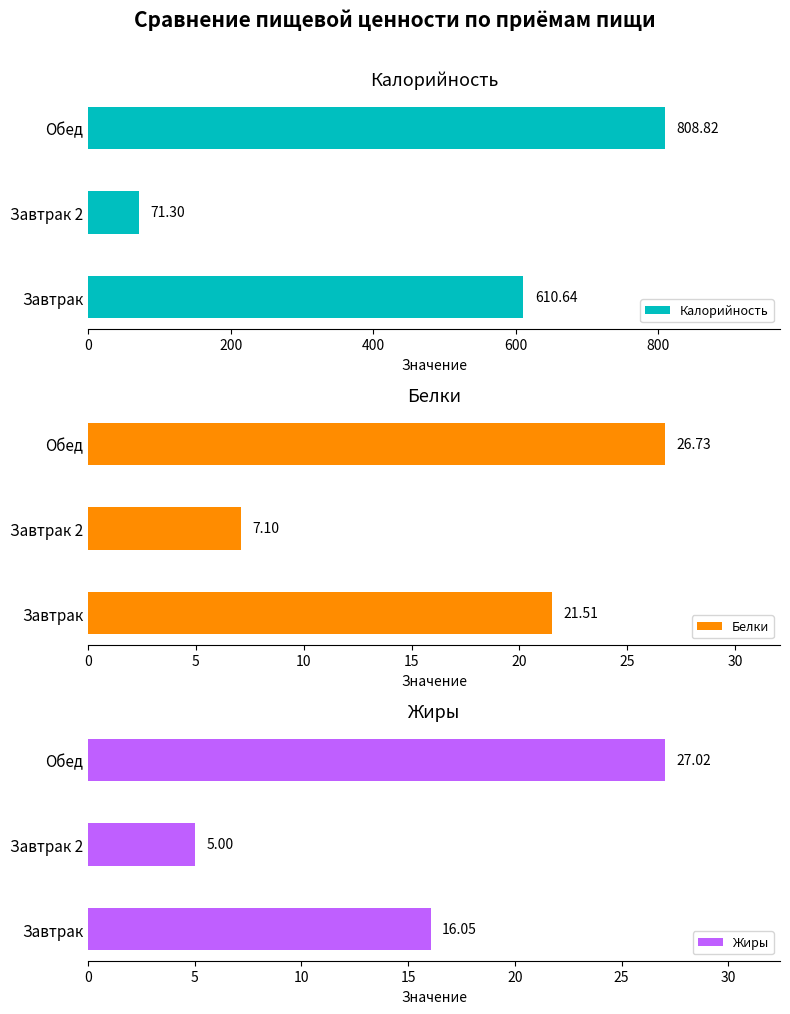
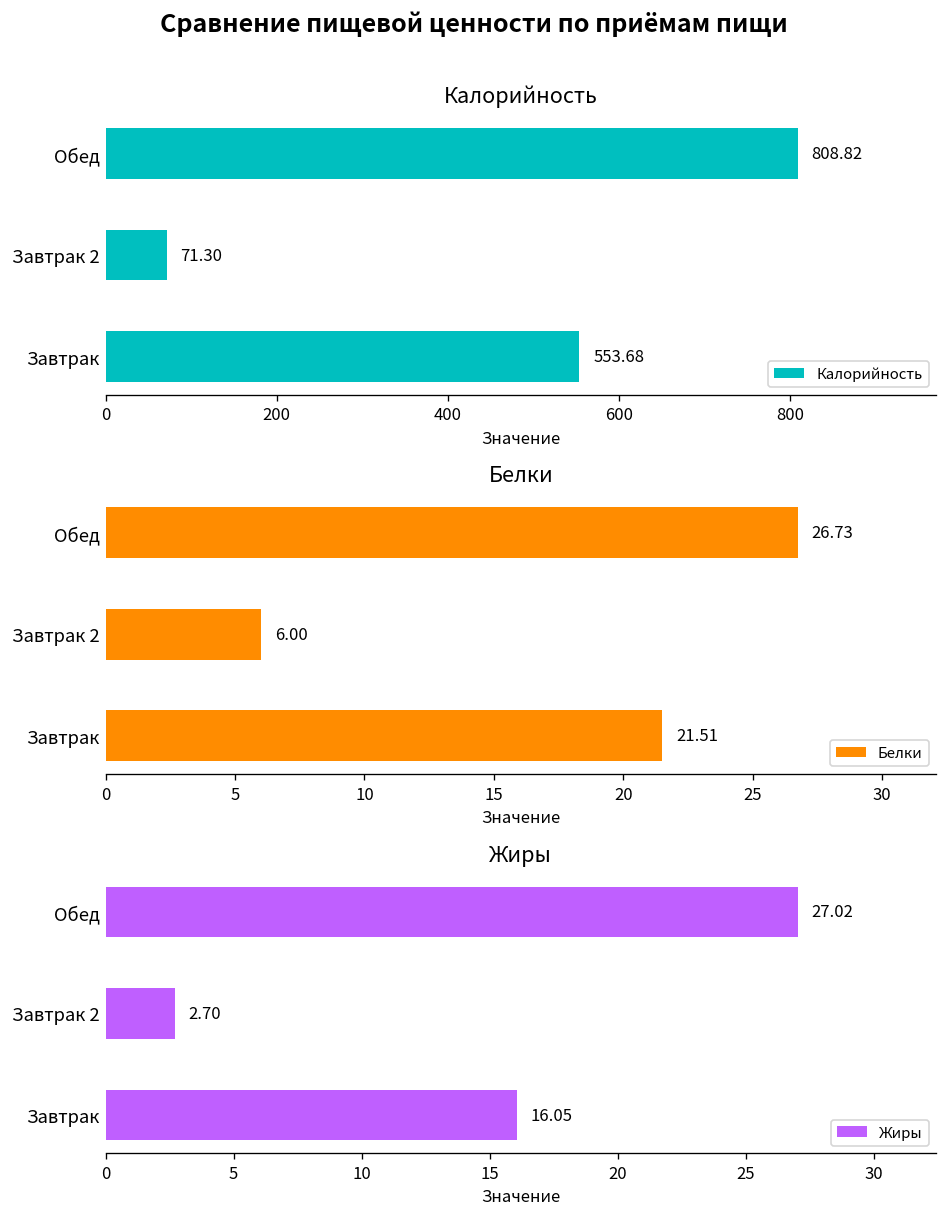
  {
    "Калорийность": {
      "Обед": 808.82,
      "Завтрак 2": 71.30,
-     "Завтрак": 610.64
+     "Завтрак": 553.68
    },
    "Белки": {
      "Обед": 26.73,
-     "Завтрак 2": 7.10,
+     "Завтрак 2": 6.00,
      "Завтрак": 21.51
    },
    "Жиры": {
      "Обед": 27.02,
-     "Завтрак 2": 5.00,
+     "Завтрак 2": 2.70,
      "Завтрак": 16.05
    }
  }
